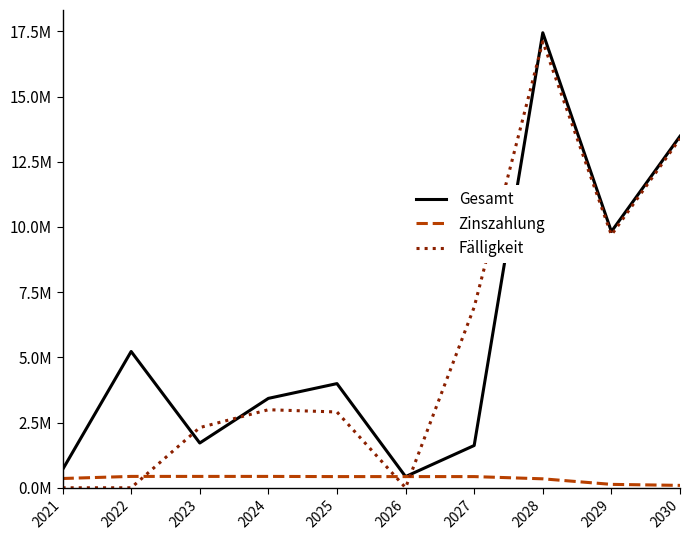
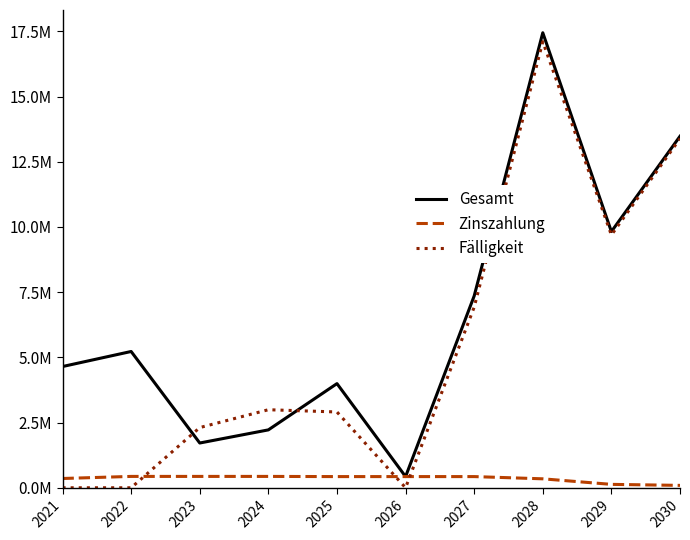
  {
    "Gesamt": {
-     "2021": 700000,
+     "2021": 4600000,
      "2022": 5200000,
      "2023": 1700000,
-     "2024": 3400000,
+     "2024": 2200000,
      "2025": 4000000,
-     "2027": 1600000,
+     "2027": 7400000,
      "2028": 17400000,
      "2029": 9800000
    }
  }
